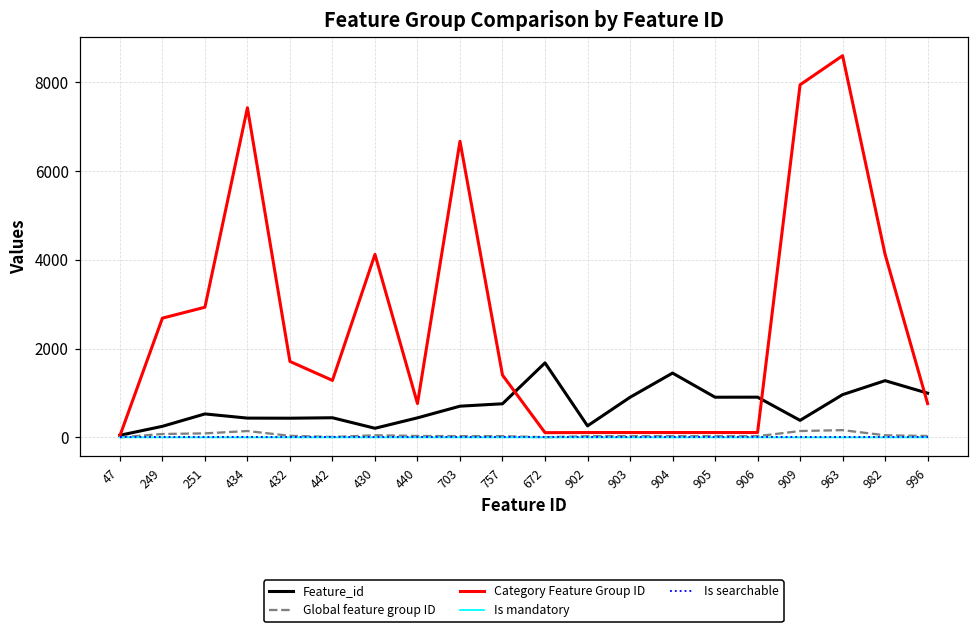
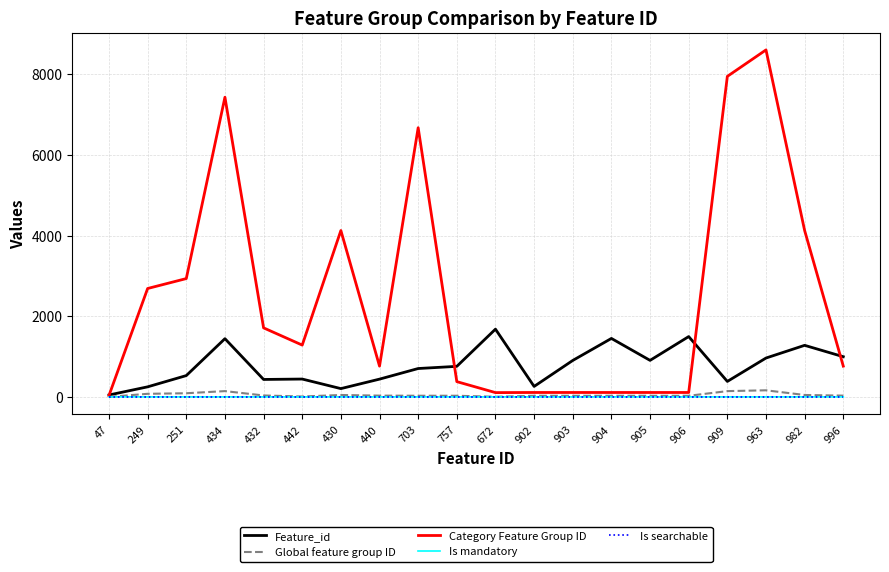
  {
    "Feature_id": {
      "249": 200,
      "251": 500,
-     "434": 400,
+     "434": 1400,
      "432": 400,
      "442": 400,
      "430": 200,
      "440": 400,
      "703": 700,
      "757": 800,
      "672": 1700,
      "902": 300,
      "903": 900,
      "904": 1400,
      "905": 900,
-     "906": 900,
+     "906": 1500,
      "909": 400,
      "963": 1000,
      "982": 1300,
      "996": 1000
    },
    "Global feature group ID": {
      "249": 100,
      "251": 100,
      "434": 100,
      "909": 100,
      "963": 200
    },
    "Category Feature Group ID": {
      "249": 2700,
      "251": 2900,
      "434": 7400,
      "432": 1700,
      "442": 1300,
      "430": 4100,
      "440": 800,
      "703": 6700,
-     "757": 1400,
+     "757": 400,
      "672": 100,
      "902": 100,
      "903": 100,
      "904": 100,
      "905": 100,
      "906": 100,
      "909": 7900,
      "963": 8600,
      "982": 4100,
      "996": 800
    },
    "Is searchable": {
      "249": 0,
      "251": 0,
      "434": 0,
      "909": 0,
      "963": 0
    }
  }
